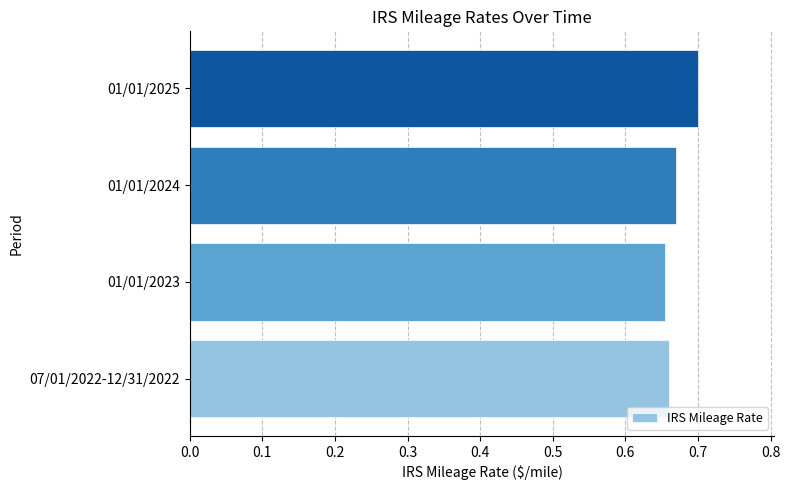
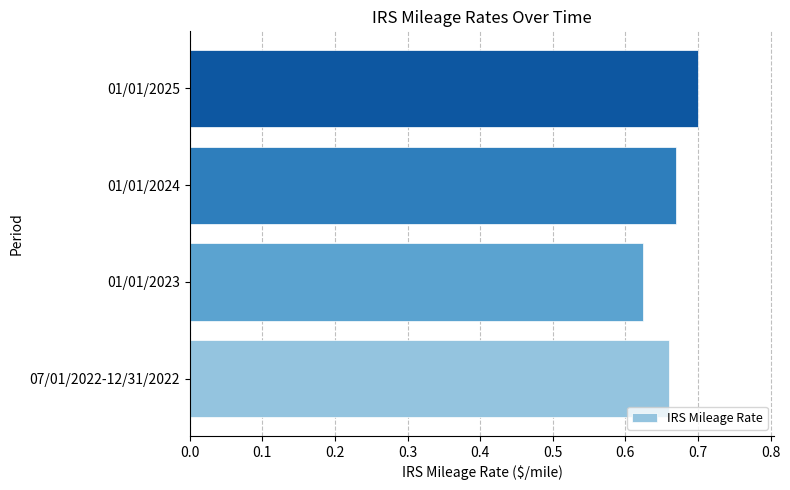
  {
    "01/01/2025": 0.70,
    "01/01/2024": 0.67,
-   "01/01/2023": 0.66,
+   "01/01/2023": 0.63,
    "07/01/2022-12/31/2022": 0.66
  }
